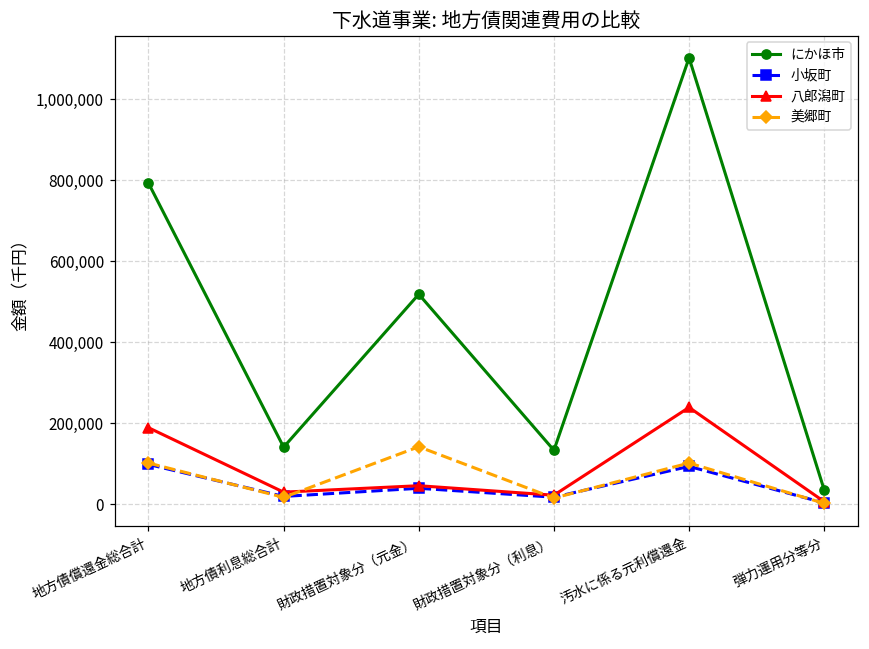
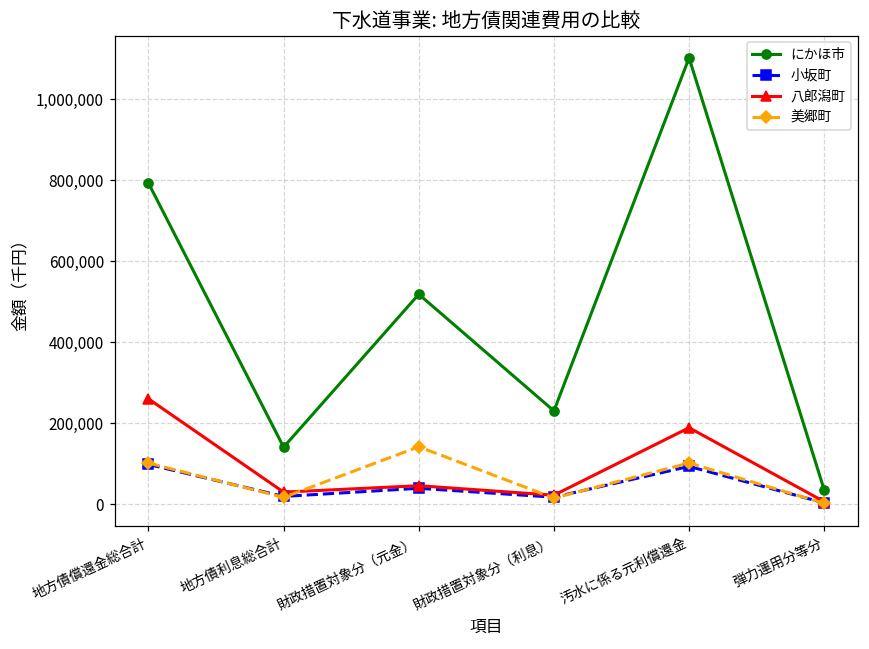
  {
    "にかほ市": {
      "地方債償還金総合計": "790,000",
      "地方債利息総合計": "140,000",
      "財政措置対象分（元金）": "520,000",
-     "財政措置対象分（利息）": "130,000",
+     "財政措置対象分（利息）": "230,000",
      "汚水に係る元利償還金": "1,100,000",
      "弾力運用分等分": "40,000"
    },
    "小坂町": {
      "汚水に係る元利償還金": "90,000"
    },
    "八郎潟町": {
-     "地方債償還金総合計": "190,000",
+     "地方債償還金総合計": "260,000",
      "地方債利息総合計": "30,000",
-     "汚水に係る元利償還金": "240,000"
+     "汚水に係る元利償還金": "190,000"
    },
    "美郷町": {
      "財政措置対象分（元金）": "140,000",
      "汚水に係る元利償還金": "100,000"
    }
  }
